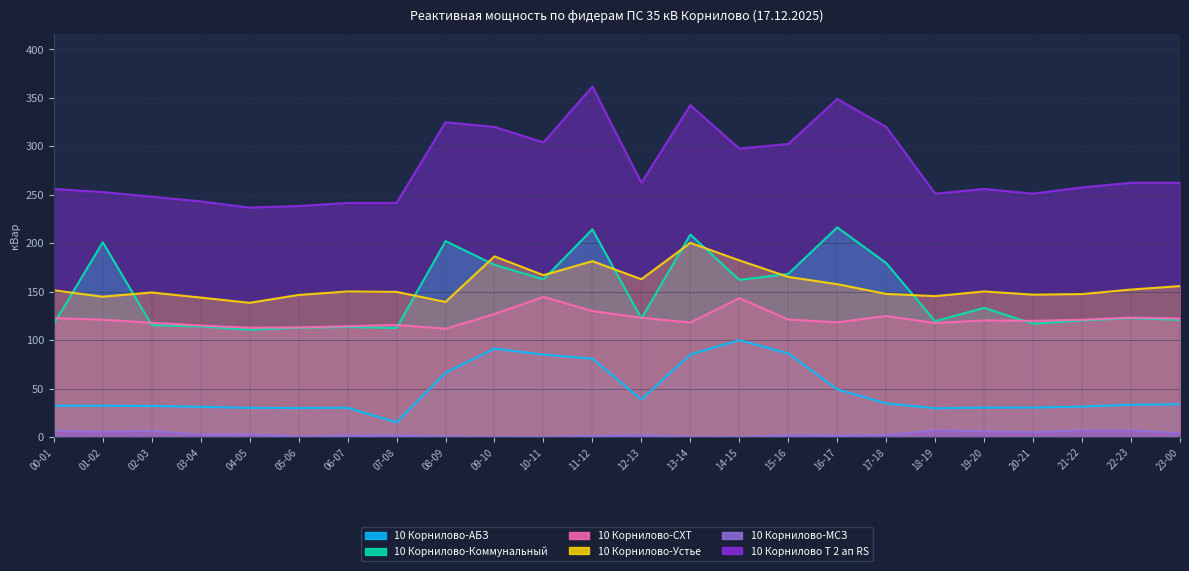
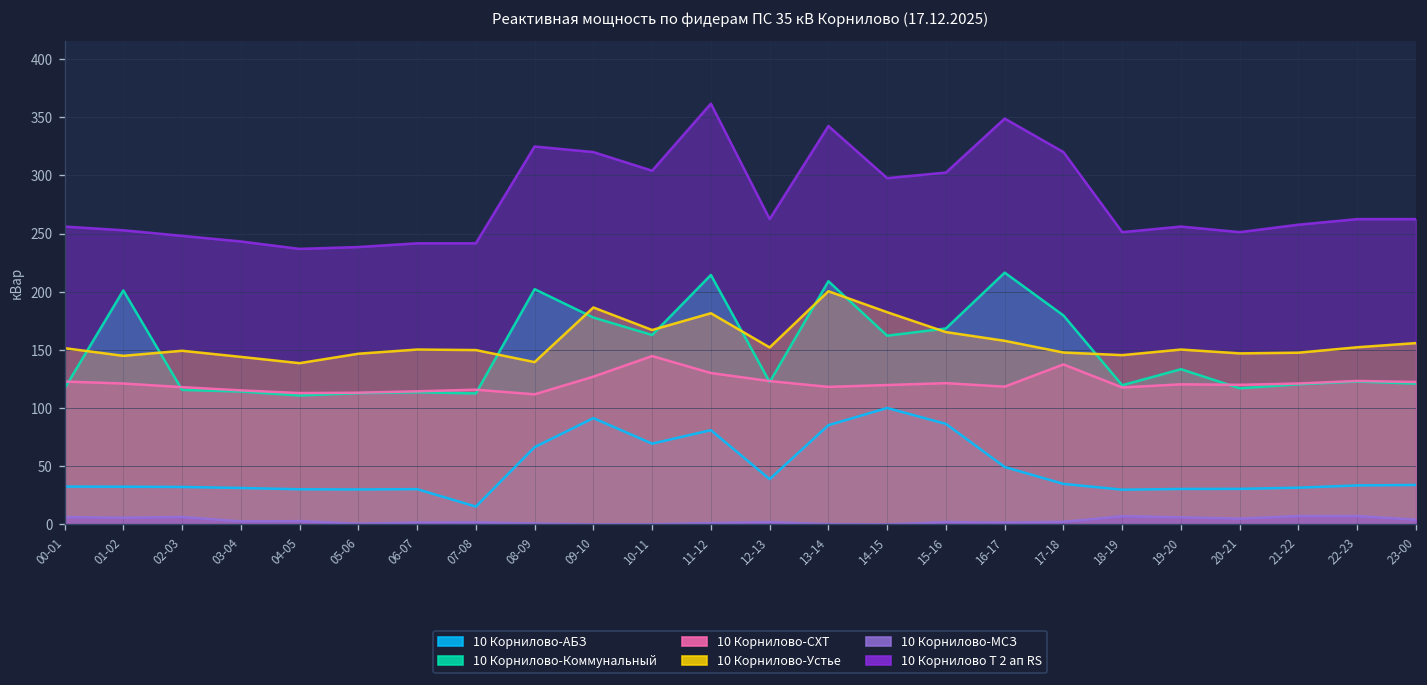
  {
    "10 Корнилово-АБЗ": {
      "00-01": 30,
      "01-02": 30,
      "02-03": 30,
      "03-04": 30,
      "04-05": 30,
      "05-06": 30,
      "06-07": 30,
      "07-08": 20,
      "08-09": 70,
      "09-10": 90,
-     "10-11": 90,
+     "10-11": 70,
      "11-12": 80,
      "12-13": 40,
      "13-14": 90,
      "14-15": 100,
      "15-16": 90,
      "16-17": 50,
      "17-18": 30,
      "18-19": 30,
      "19-20": 30,
      "20-21": 30,
      "21-22": 30,
      "22-23": 30,
      "23-00": 30
    },
    "10 Корнилово-Коммунальный": {
      "00-01": 120,
      "01-02": 200,
      "07-08": 110,
      "08-09": 200,
      "09-10": 180,
      "10-11": 160,
      "11-12": 210,
      "13-14": 210,
      "14-15": 160,
      "15-16": 170,
      "16-17": 220,
      "17-18": 180,
      "19-20": 130,
      "20-21": 120
    },
    "10 Корнилово-СХТ": {
      "00-01": 120,
      "01-02": 120,
      "07-08": 120,
      "08-09": 110,
      "09-10": 130,
      "10-11": 140,
      "11-12": 130,
      "13-14": 120,
-     "14-15": 140,
+     "14-15": 120,
      "15-16": 120,
      "16-17": 120,
-     "17-18": 130,
+     "17-18": 140,
      "19-20": 120,
      "20-21": 120
    },
    "10 Корнилово-Устье": {
      "00-01": 150,
      "01-02": 140,
      "02-03": 150,
      "03-04": 140,
      "04-05": 140,
      "05-06": 150,
      "06-07": 150,
      "07-08": 150,
      "08-09": 140,
      "09-10": 190,
      "10-11": 170,
      "11-12": 180,
-     "12-13": 160,
+     "12-13": 150,
      "13-14": 200,
      "14-15": 180,
      "15-16": 170,
      "16-17": 160,
      "17-18": 150,
      "18-19": 150,
      "19-20": 150,
      "20-21": 150,
      "21-22": 150,
      "22-23": 150,
      "23-00": 160
    }
  }
